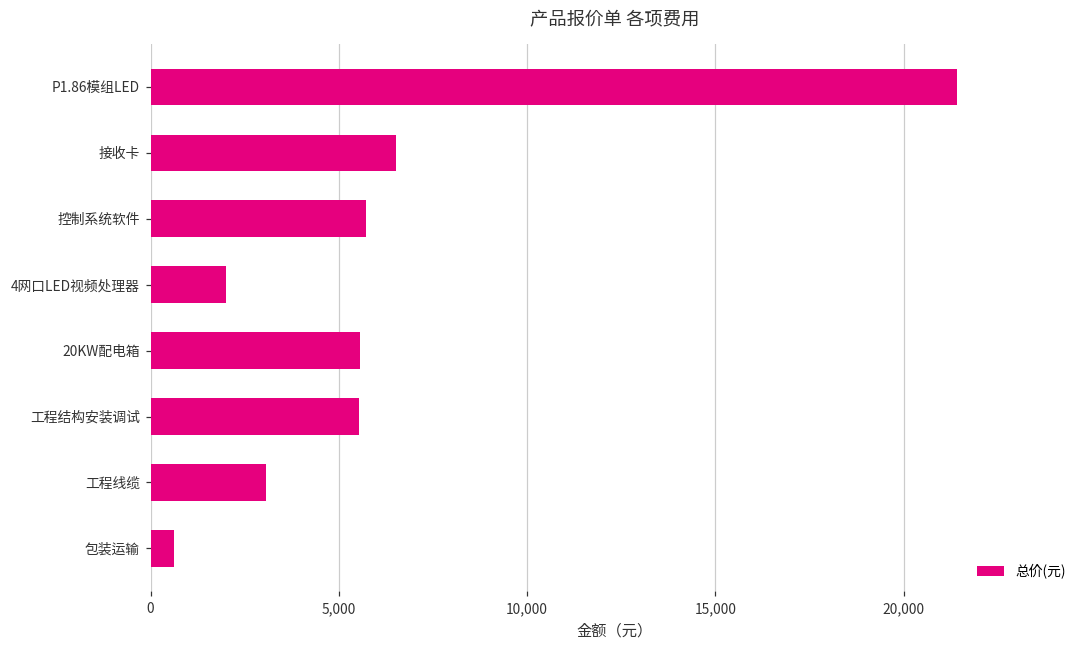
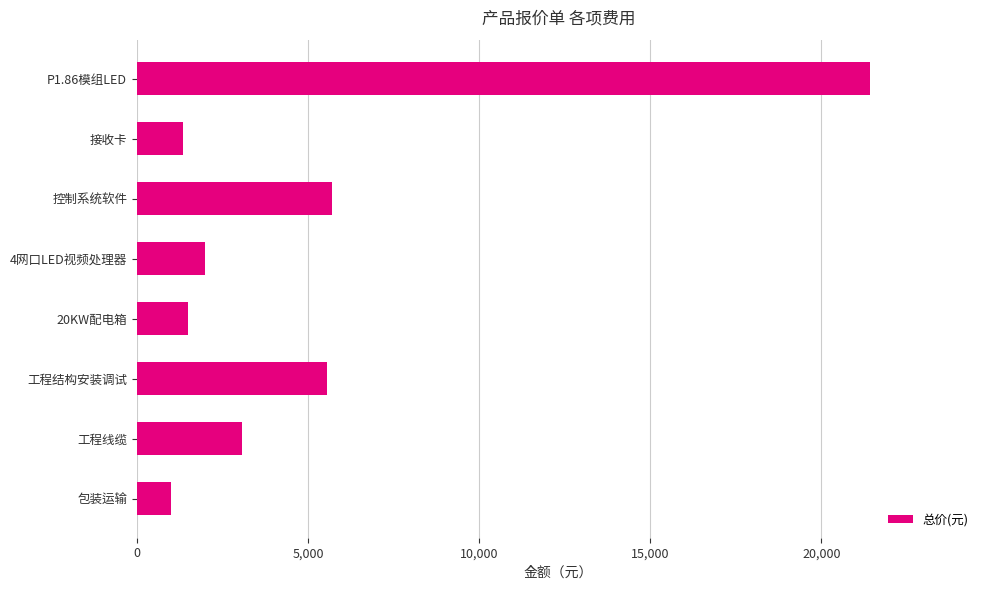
  {
    "P1.86模组LED": "21,400",
-   "接收卡": "6,500",
+   "接收卡": "1,400",
    "控制系统软件": "5,700",
    "4网口LED视频处理器": "2,000",
-   "20KW配电箱": "5,600",
+   "20KW配电箱": "1,500",
    "工程结构安装调试": "5,500",
    "工程线缆": "3,100",
-   "包装运输": "600"
+   "包装运输": "1,000"
  }
